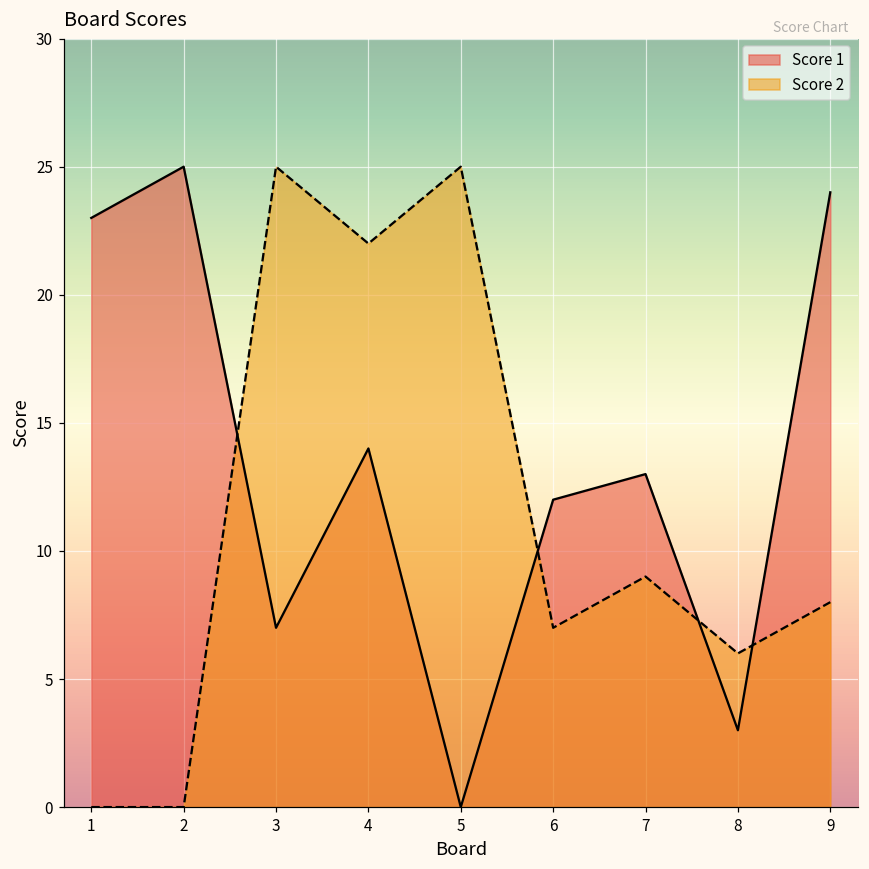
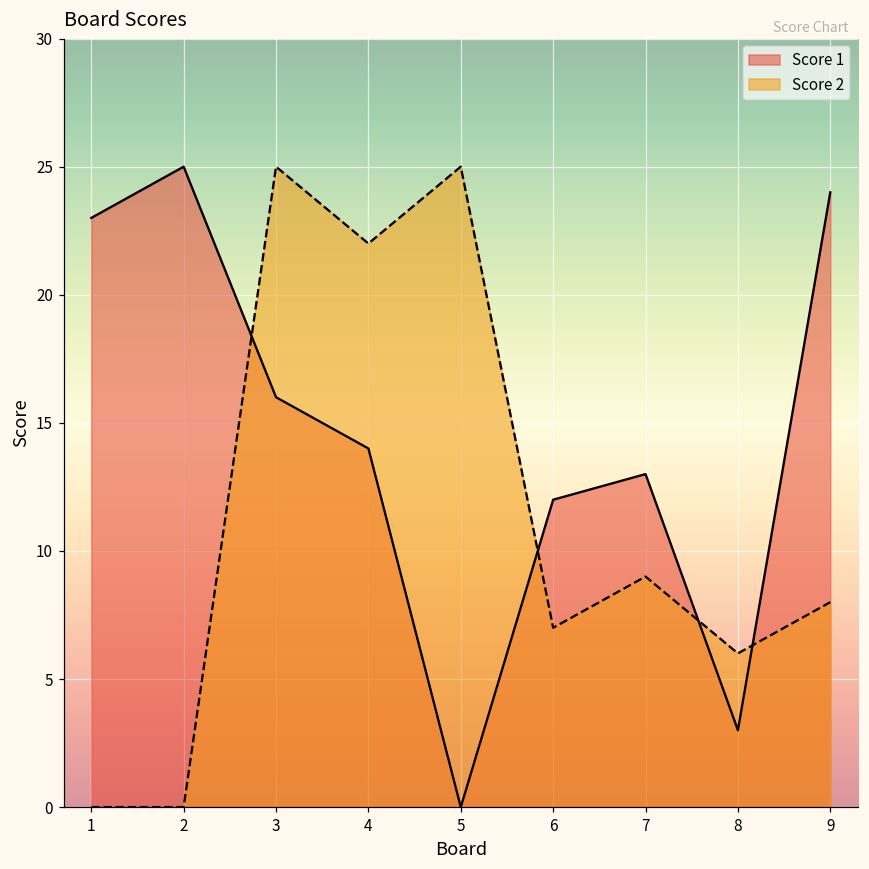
  {
    "Score 1": {
      "1": 23,
      "2": 25,
-     "3": 7,
+     "3": 16,
      "4": 14,
      "5": 0,
      "6": 12,
      "7": 13,
      "8": 3,
      "9": 24
    },
    "Score 2": {
      "1": 0,
      "2": 0,
      "3": 25,
      "4": 22,
      "5": 25,
      "6": 7,
      "7": 9,
      "8": 6,
      "9": 8
    }
  }
